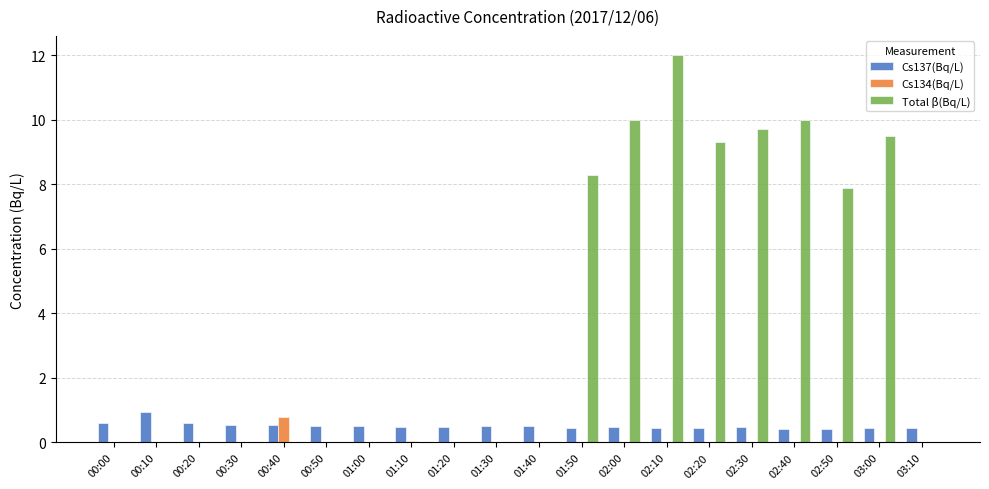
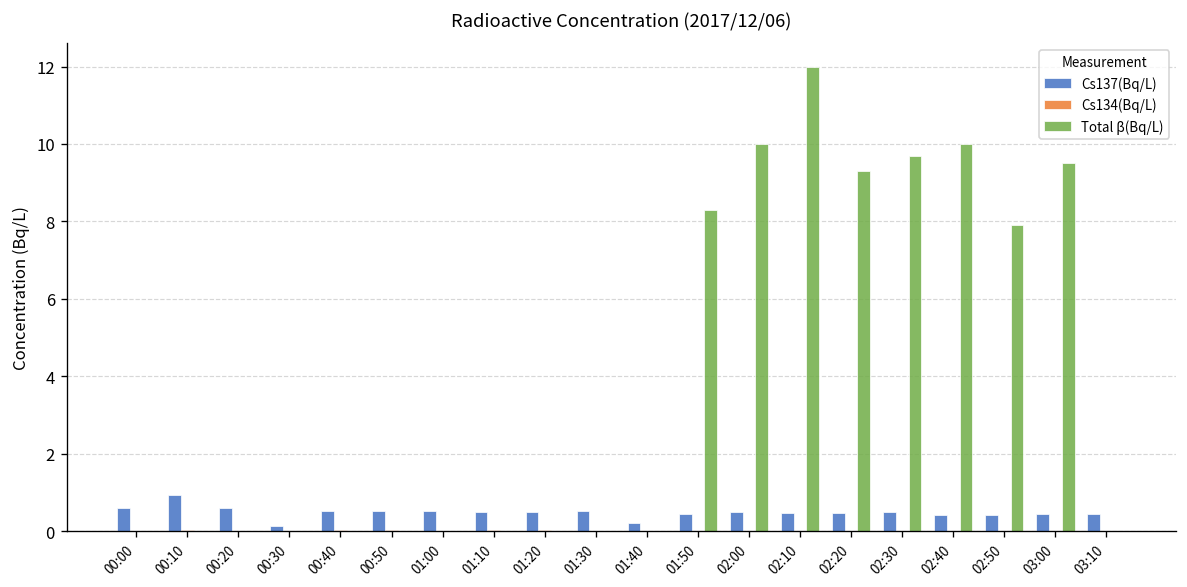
  {
    "Cs137(Bq/L)": {
      "00:00": 0.6,
      "00:10": 0.9,
      "00:20": 0.6,
-     "00:30": 0.5,
+     "00:30": 0.1,
      "00:40": 0.5,
      "00:50": 0.5,
      "01:00": 0.5,
      "01:10": 0.5,
      "01:20": 0.5,
      "01:30": 0.5,
-     "01:40": 0.5,
+     "01:40": 0.2,
      "01:50": 0.5,
      "02:00": 0.5,
      "02:10": 0.5,
      "02:20": 0.5,
      "02:30": 0.5,
      "02:40": 0.4,
      "02:50": 0.4,
      "03:00": 0.4,
      "03:10": 0.4
    },
    "Cs134(Bq/L)": {
      "00:00": 0.0,
      "00:20": 0.0,
      "00:30": 0.0,
-     "00:40": 0.8,
+     "00:40": 0.0,
      "01:00": 0.0,
      "01:30": 0.0,
      "01:40": 0.0,
      "01:50": 0.0,
      "02:00": 0.0,
      "02:10": 0.0,
      "02:20": 0.0,
      "02:30": 0.0,
      "02:40": 0.0,
      "02:50": 0.0,
      "03:00": 0.0,
      "03:10": 0.0
    },
    "Total β(Bq/L)": {
      "00:00": 0.0,
      "00:10": 0.0,
      "00:20": 0.0,
      "00:30": 0.0,
      "00:40": 0.0,
      "00:50": 0.0,
      "01:00": 0.0,
      "01:10": 0.0,
      "01:20": 0.0,
      "01:30": 0.0,
      "01:40": 0.0,
      "01:50": 8.3,
      "02:00": 10.0,
      "02:10": 12.0,
      "02:20": 9.3,
      "02:30": 9.7,
      "02:40": 10.0,
      "02:50": 7.9,
      "03:00": 9.5,
      "03:10": 0.0
    }
  }
